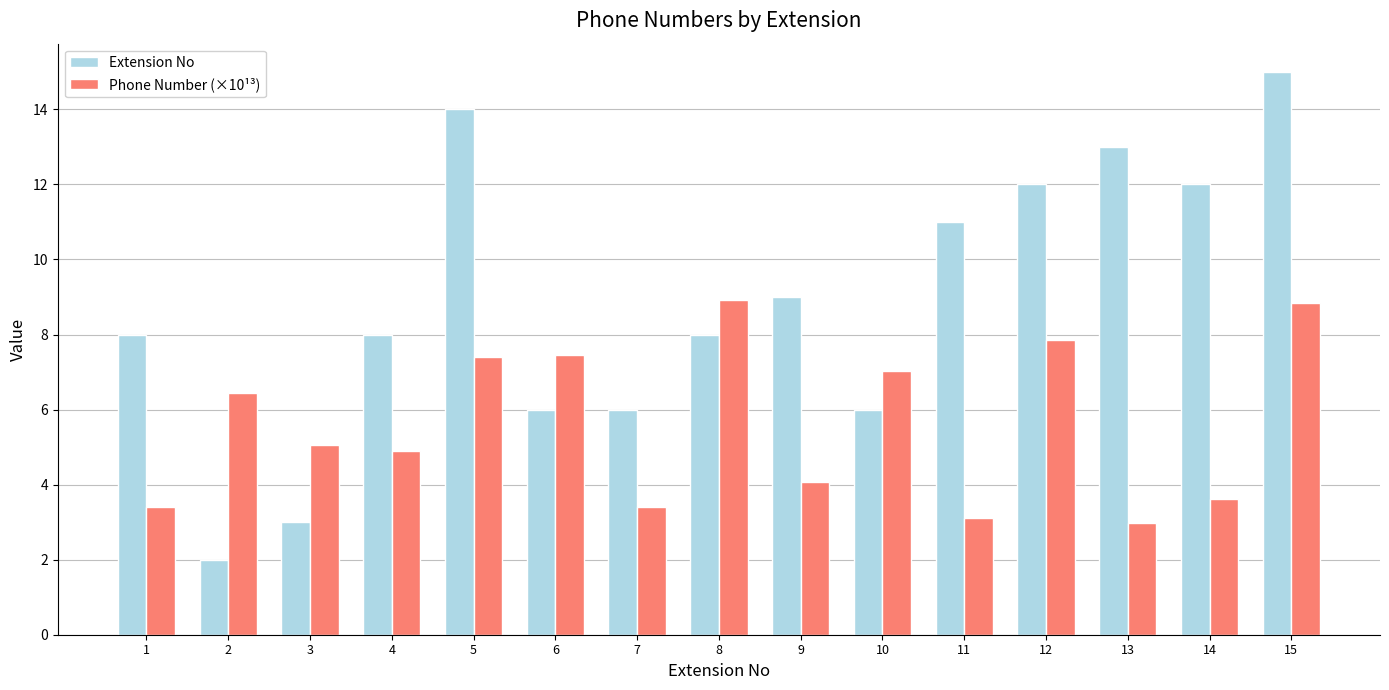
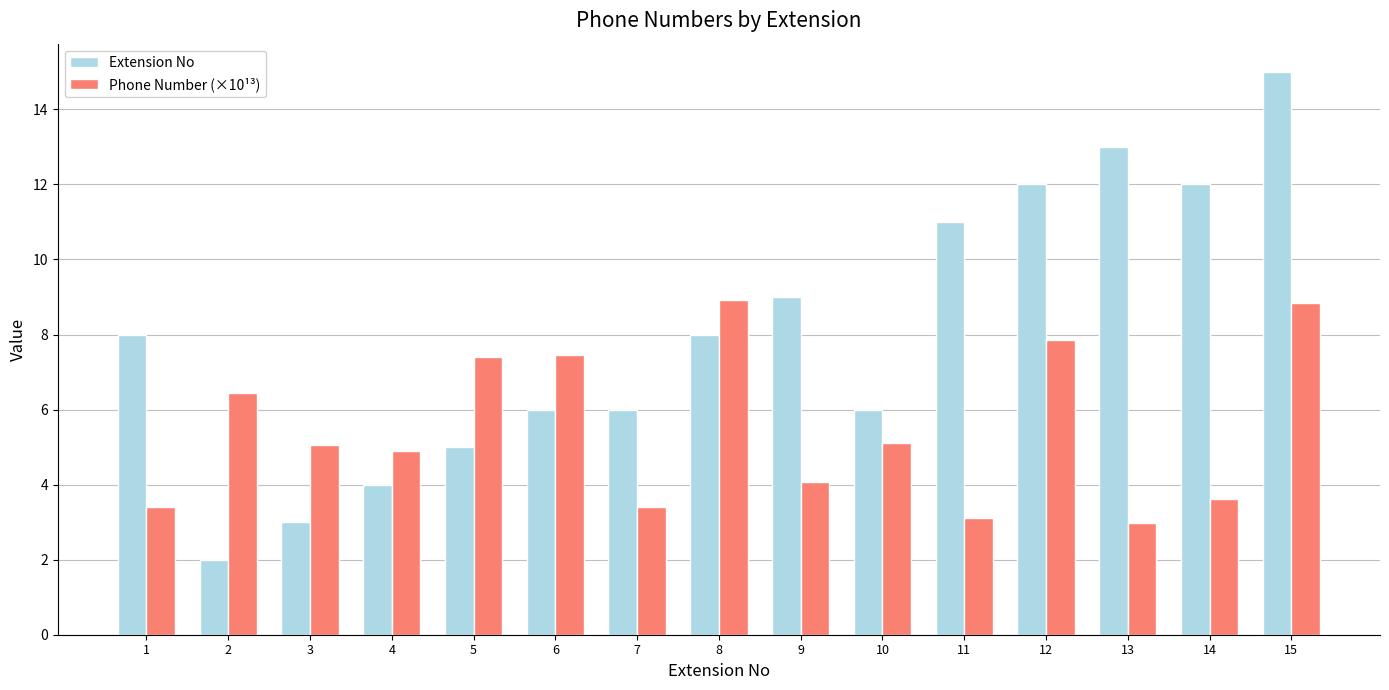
  {
    "Extension No": {
      "1": 8,
      "2": 2,
      "3": 3,
-     "4": 8,
-     "5": 14,
+     "4": 4,
+     "5": 5,
      "6": 6,
      "7": 6,
      "8": 8,
      "9": 9,
      "10": 6,
      "11": 11,
      "12": 12,
      "13": 13,
      "14": 12,
      "15": 15
    },
    "Phone Number (×10¹³)": {
      "1": 3.4,
      "2": 6.4,
      "3": 5.0,
      "4": 4.9,
      "5": 7.4,
      "6": 7.5,
      "7": 3.4,
      "8": 8.9,
      "9": 4.1,
-     "10": 7.0,
+     "10": 5.1,
      "11": 3.1,
      "12": 7.9,
      "13": 3.0,
      "14": 3.6,
      "15": 8.8
    }
  }
